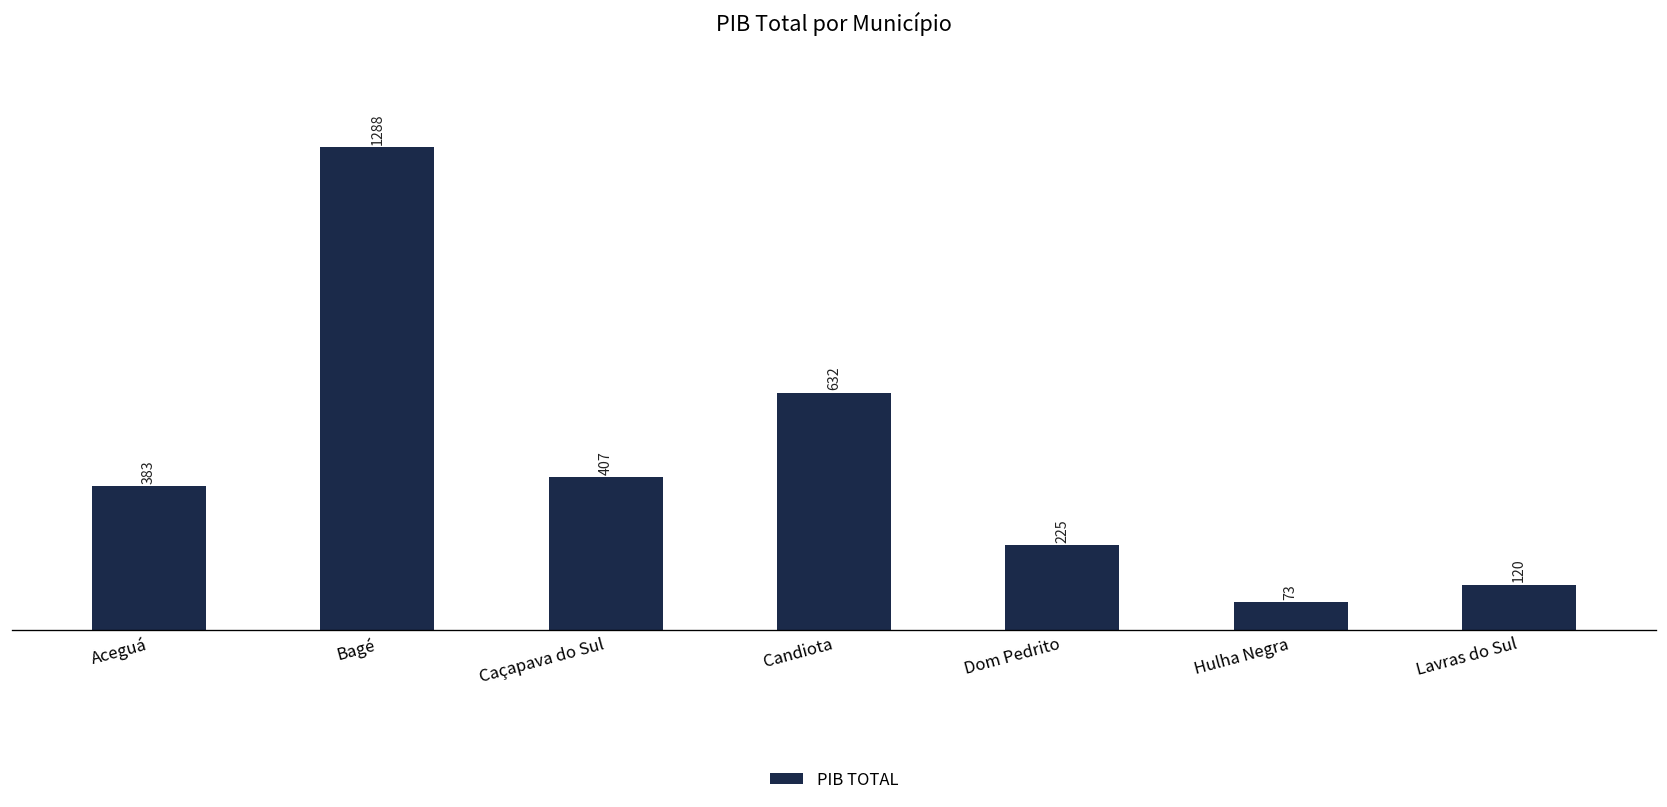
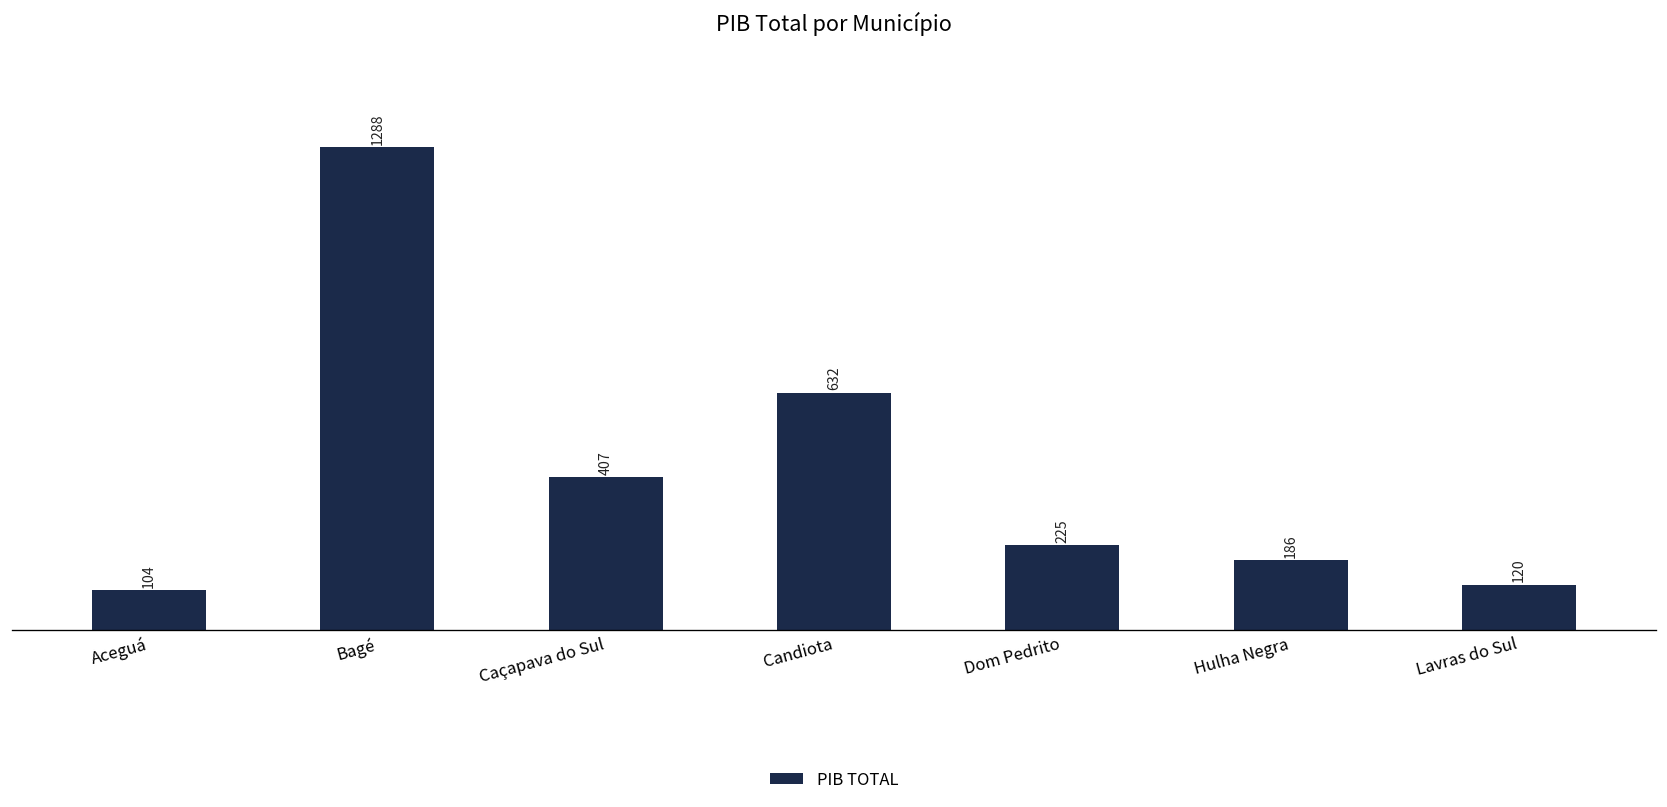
  {
-   "Aceguá": 383,
-   "Hulha Negra": 73
+   "Aceguá": 104,
+   "Hulha Negra": 186
  }
